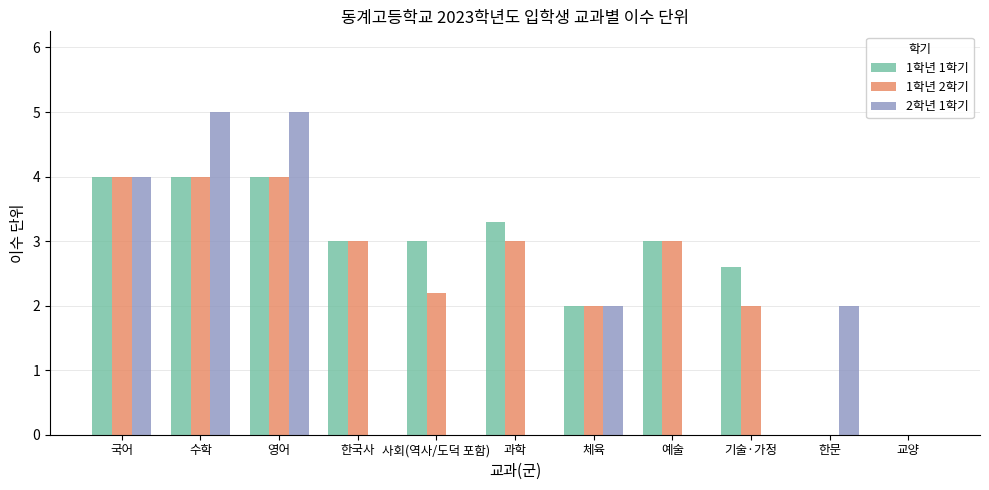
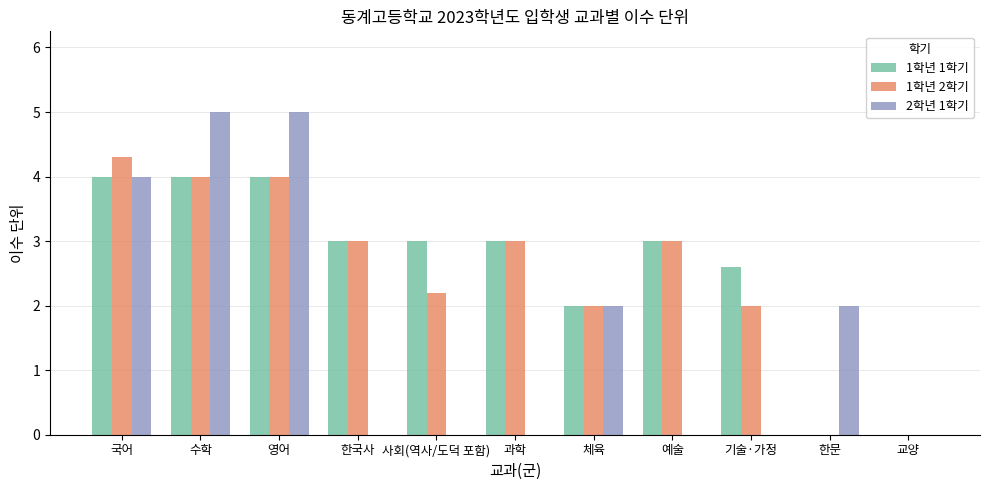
  {
    "1학년 1학기": {
      "국어": 4.0,
      "수학": 4.0,
      "영어": 4.0,
      "한국사": 3.0,
      "사회(역사/도덕 포함)": 3.0,
-     "과학": 3.3,
+     "과학": 3.0,
      "체육": 2.0,
      "예술": 3.0,
      "기술·가정": 2.6,
      "한문": 0.0,
      "교양": 0.0
    },
    "1학년 2학기": {
-     "국어": 4.0,
+     "국어": 4.3,
      "수학": 4.0,
      "영어": 4.0,
      "한국사": 3.0,
      "사회(역사/도덕 포함)": 2.2,
      "과학": 3.0,
      "체육": 2.0,
      "예술": 3.0,
      "기술·가정": 2.0,
      "한문": 0.0,
      "교양": 0.0
    },
    "2학년 1학기": {
      "국어": 4.0,
      "수학": 5.0,
      "영어": 5.0,
      "한국사": 0.0,
      "사회(역사/도덕 포함)": 0.0,
      "과학": 0.0,
      "체육": 2.0,
      "예술": 0.0,
      "기술·가정": 0.0,
      "한문": 2.0,
      "교양": 0.0
    }
  }
